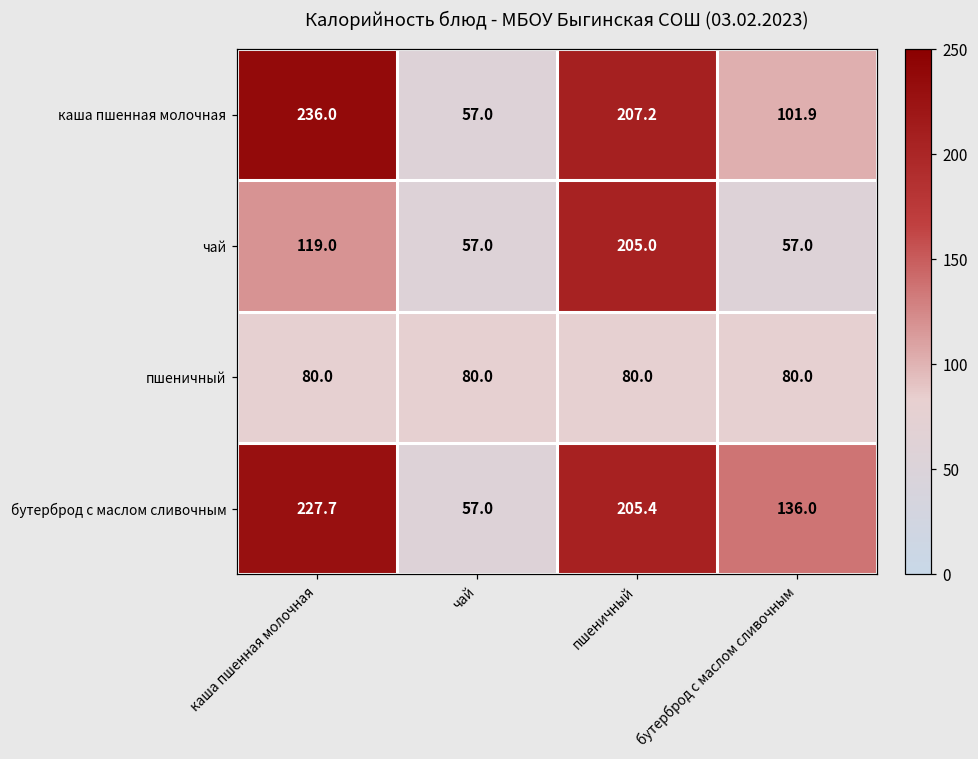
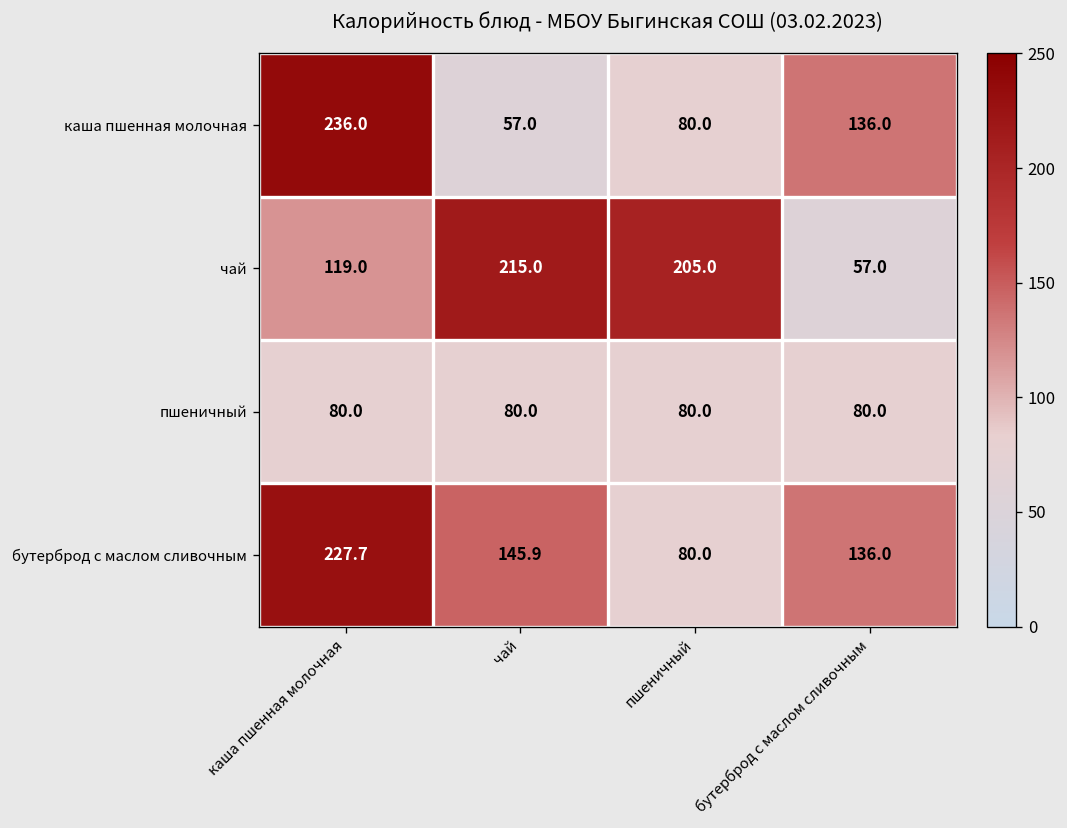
  {
    "каша пшенная молочная": {
      "каша пшенная молочная": 236.0,
      "чай": 57.0,
-     "пшеничный": 207.2,
-     "бутерброд с маслом сливочным": 101.9
+     "пшеничный": 80.0,
+     "бутерброд с маслом сливочным": 136.0
    },
    "чай": {
      "каша пшенная молочная": 119.0,
-     "чай": 57.0,
+     "чай": 215.0,
      "пшеничный": 205.0,
      "бутерброд с маслом сливочным": 57.0
    },
    "пшеничный": {
      "каша пшенная молочная": 80.0,
      "чай": 80.0,
      "пшеничный": 80.0,
      "бутерброд с маслом сливочным": 80.0
    },
    "бутерброд с маслом сливочным": {
      "каша пшенная молочная": 227.7,
-     "чай": 57.0,
-     "пшеничный": 205.4,
+     "чай": 145.9,
+     "пшеничный": 80.0,
      "бутерброд с маслом сливочным": 136.0
    }
  }
